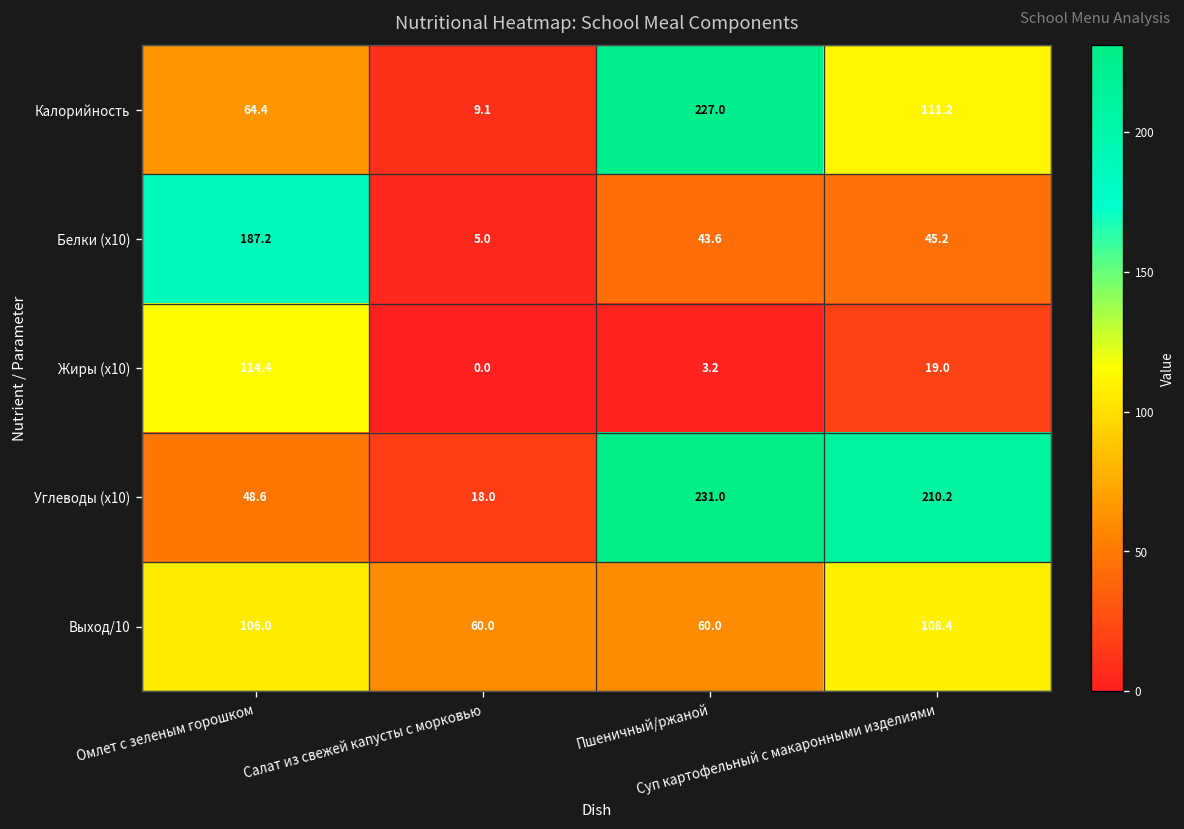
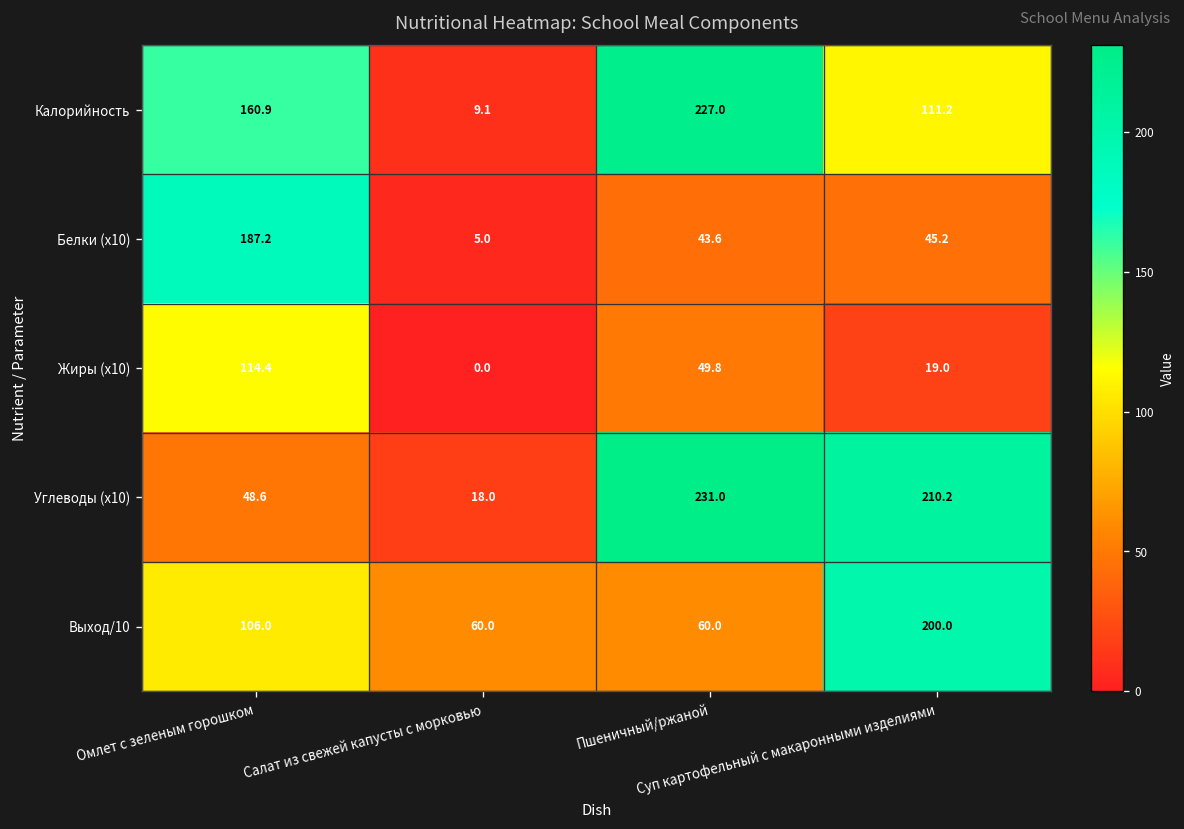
  {
    "Калорийность": {
-     "Омлет с зеленым горошком": 64.4,
+     "Омлет с зеленым горошком": 160.9,
      "Салат из свежей капусты с морковью": 9.1,
      "Пшеничный/ржаной": 227.0,
      "Суп картофельный с макаронными изделиями": 111.2
    },
    "Белки (x10)": {
      "Омлет с зеленым горошком": 187.2,
      "Салат из свежей капусты с морковью": 5.0,
      "Пшеничный/ржаной": 43.6,
      "Суп картофельный с макаронными изделиями": 45.2
    },
    "Жиры (x10)": {
      "Омлет с зеленым горошком": 114.4,
      "Салат из свежей капусты с морковью": 0.0,
-     "Пшеничный/ржаной": 3.2,
+     "Пшеничный/ржаной": 49.8,
      "Суп картофельный с макаронными изделиями": 19.0
    },
    "Углеводы (x10)": {
      "Омлет с зеленым горошком": 48.6,
      "Салат из свежей капусты с морковью": 18.0,
      "Пшеничный/ржаной": 231.0,
      "Суп картофельный с макаронными изделиями": 210.2
    },
    "Выход/10": {
      "Омлет с зеленым горошком": 106.0,
      "Салат из свежей капусты с морковью": 60.0,
      "Пшеничный/ржаной": 60.0,
-     "Суп картофельный с макаронными изделиями": 108.4
+     "Суп картофельный с макаронными изделиями": 200.0
    }
  }
